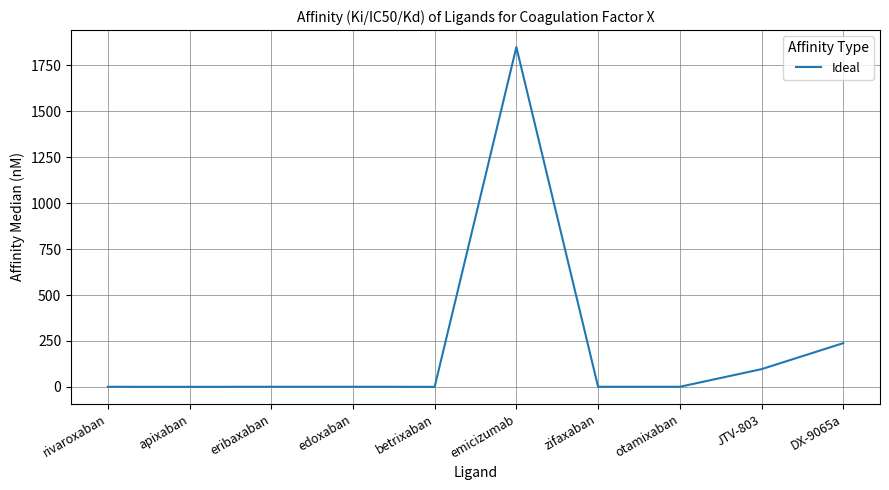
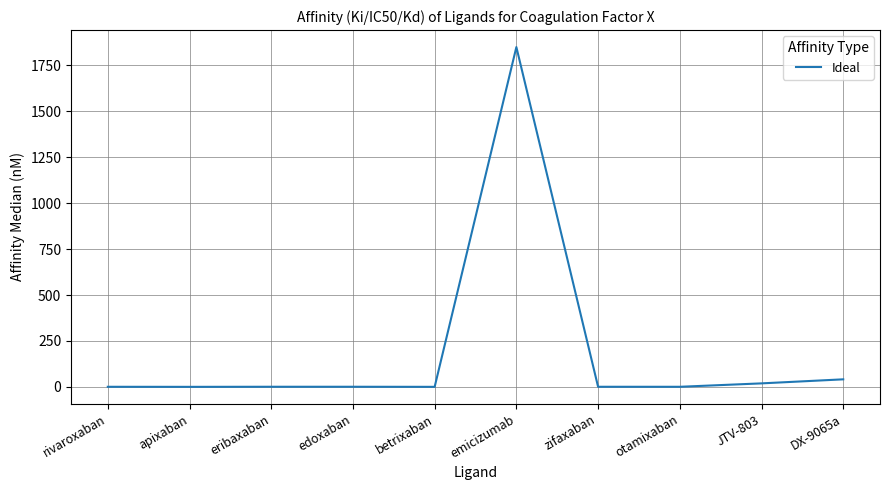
  {
    "rivaroxaban": 0,
    "apixaban": 0,
    "eribaxaban": 0,
    "edoxaban": 0,
    "betrixaban": 0,
    "emicizumab": 1850,
    "zifaxaban": 0,
    "otamixaban": 0,
-   "JTV-803": 100,
-   "DX-9065a": 240
+   "JTV-803": 20,
+   "DX-9065a": 40
  }
